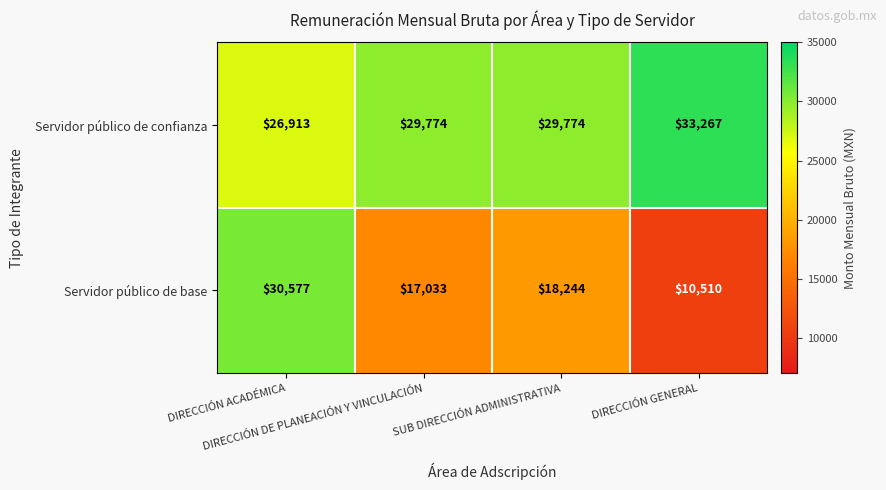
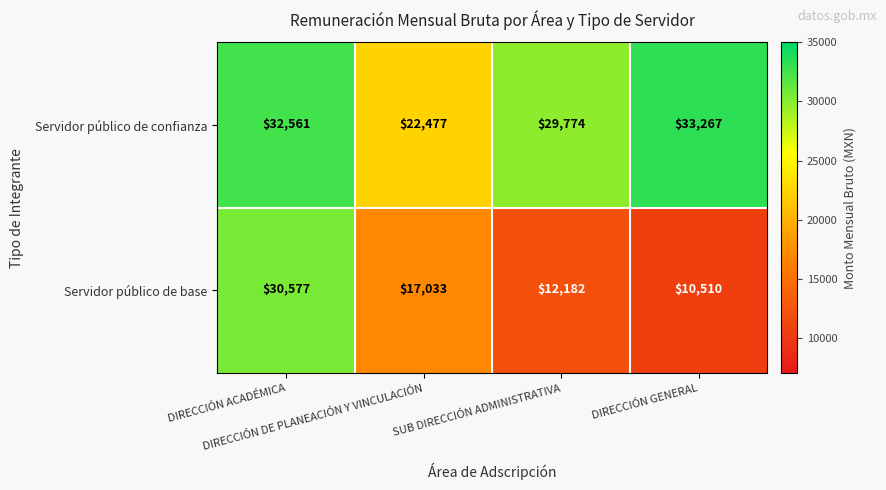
  {
    "Servidor público de confianza": {
-     "DIRECCIÓN ACADÉMICA": "$26,913",
-     "DIRECCIÓN DE PLANEACIÓN Y VINCULACIÓN": "$29,774",
+     "DIRECCIÓN ACADÉMICA": "$32,561",
+     "DIRECCIÓN DE PLANEACIÓN Y VINCULACIÓN": "$22,477",
      "SUB DIRECCIÓN ADMINISTRATIVA": "$29,774",
      "DIRECCIÓN GENERAL": "$33,267"
    },
    "Servidor público de base": {
      "DIRECCIÓN ACADÉMICA": "$30,577",
      "DIRECCIÓN DE PLANEACIÓN Y VINCULACIÓN": "$17,033",
-     "SUB DIRECCIÓN ADMINISTRATIVA": "$18,244",
+     "SUB DIRECCIÓN ADMINISTRATIVA": "$12,182",
      "DIRECCIÓN GENERAL": "$10,510"
    }
  }
